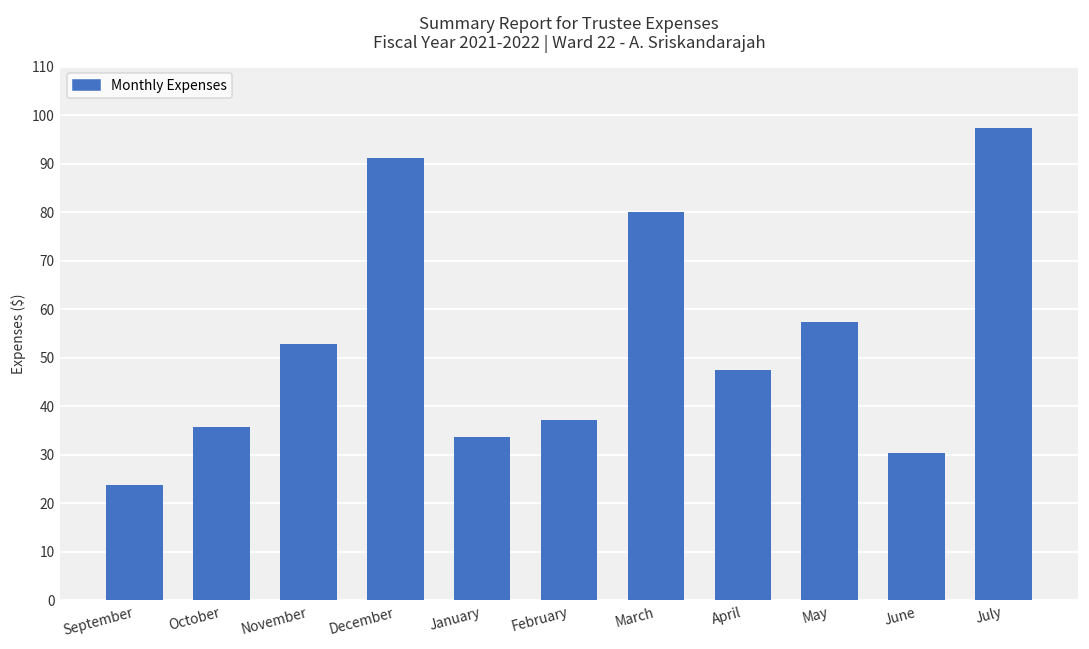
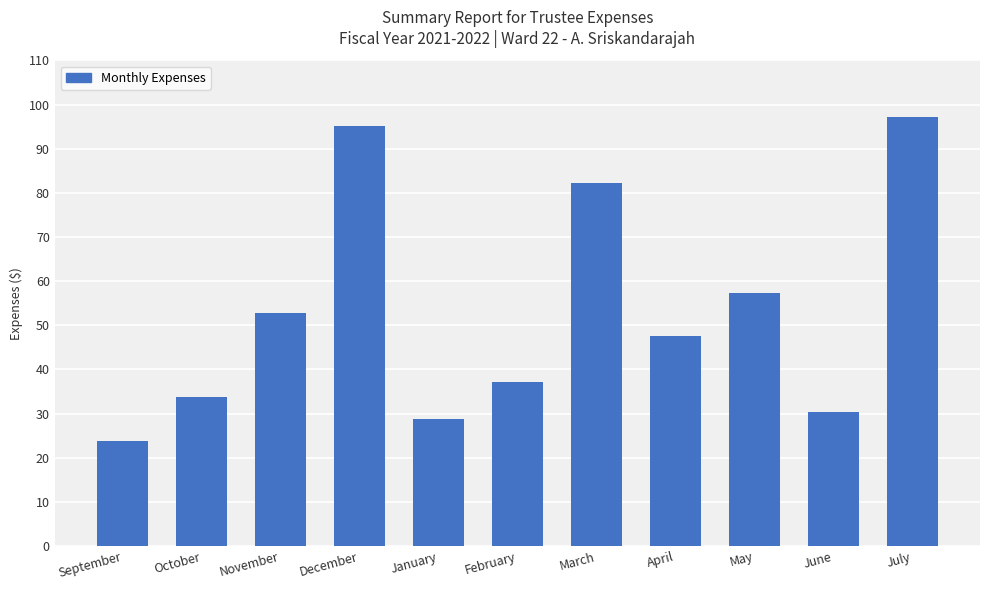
  {
    "September": 24,
-   "October": 36,
+   "October": 34,
    "November": 53,
-   "December": 91,
-   "January": 34,
+   "December": 95,
+   "January": 29,
    "February": 37,
-   "March": 80,
+   "March": 82,
    "April": 48,
    "May": 57,
    "June": 30,
    "July": 97
  }
